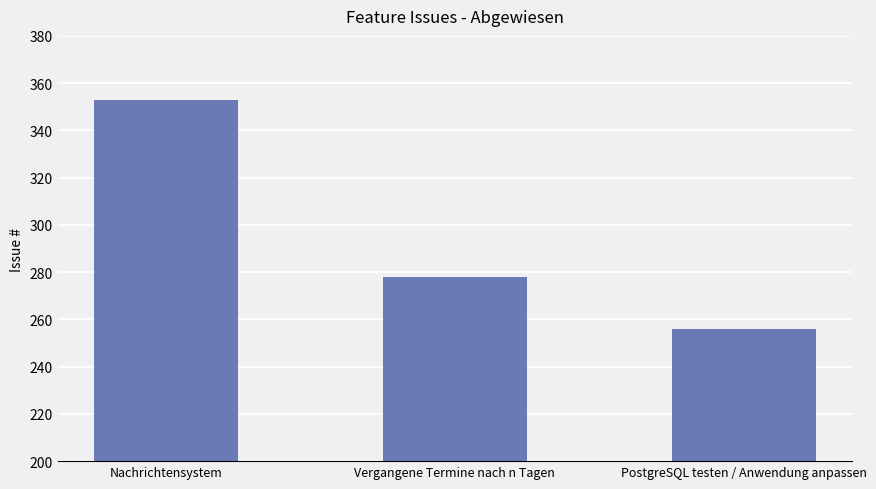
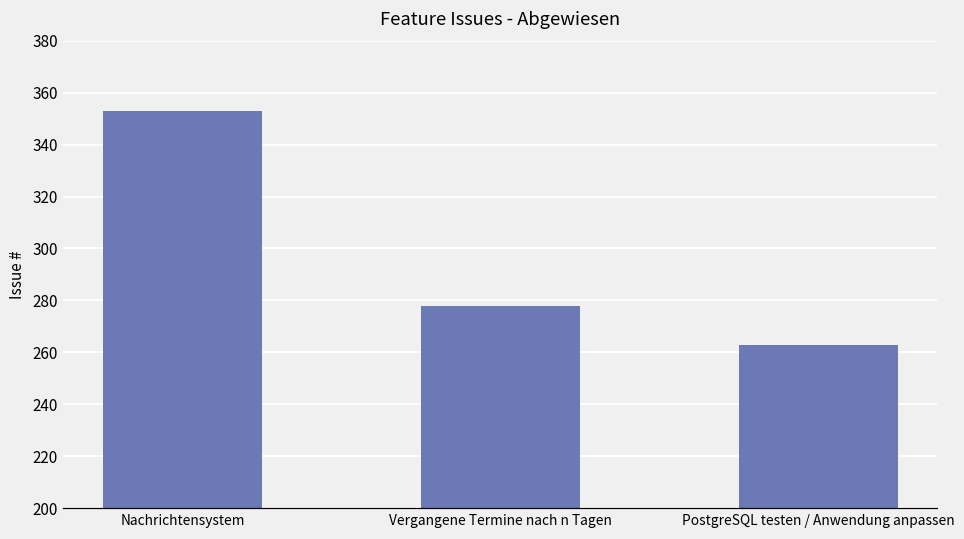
  {
    "Nachrichtensystem": 353,
    "Vergangene Termine nach n Tagen": 278,
-   "PostgreSQL testen / Anwendung anpassen": 256
+   "PostgreSQL testen / Anwendung anpassen": 263
  }
